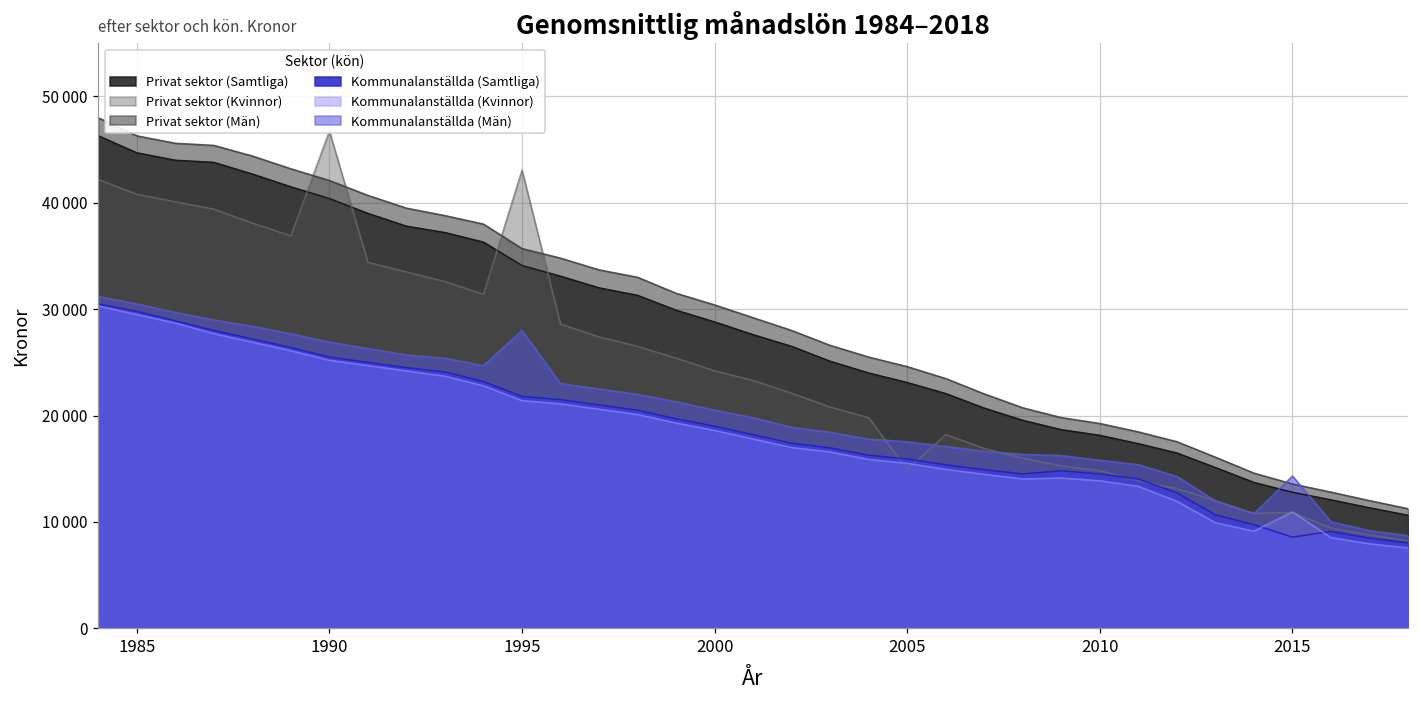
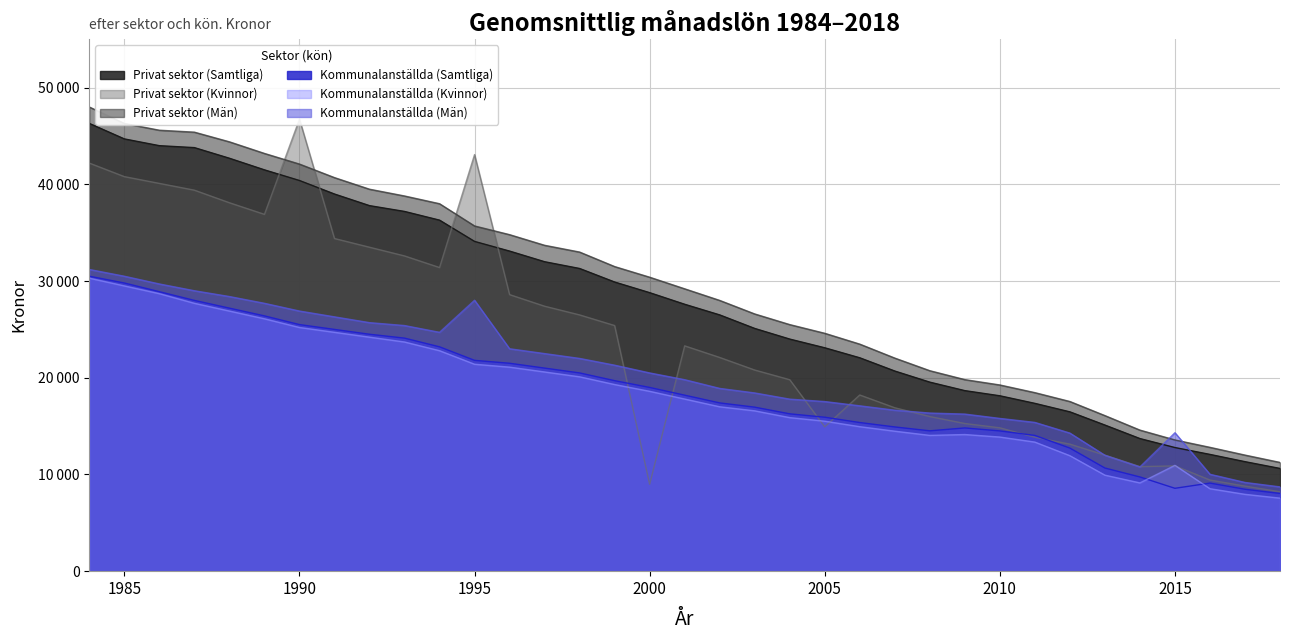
  {
    "Privat sektor (Kvinnor)": {
      "1985": 41000,
      "1995": 43000,
-     "2000": 24000,
+     "2000": 9000,
      "2005": 15000,
      "2010": 15000
    },
    "Kommunalanställda (Samtliga)": {
      "1985": 30000,
      "1990": 26000,
      "1995": 22000,
      "2000": 19000,
      "2005": 16000,
      "2010": 15000,
      "2015": 9000
    },
    "Kommunalanställda (Kvinnor)": {
      "1985": 30000,
      "1990": 25000,
      "1995": 21000,
      "2000": 19000,
      "2005": 16000,
      "2010": 14000
    },
    "Kommunalanställda (Män)": {
      "1985": 31000,
      "1990": 27000,
      "1995": 28000,
      "2000": 21000,
      "2005": 18000,
      "2010": 16000,
      "2015": 14000
    }
  }
